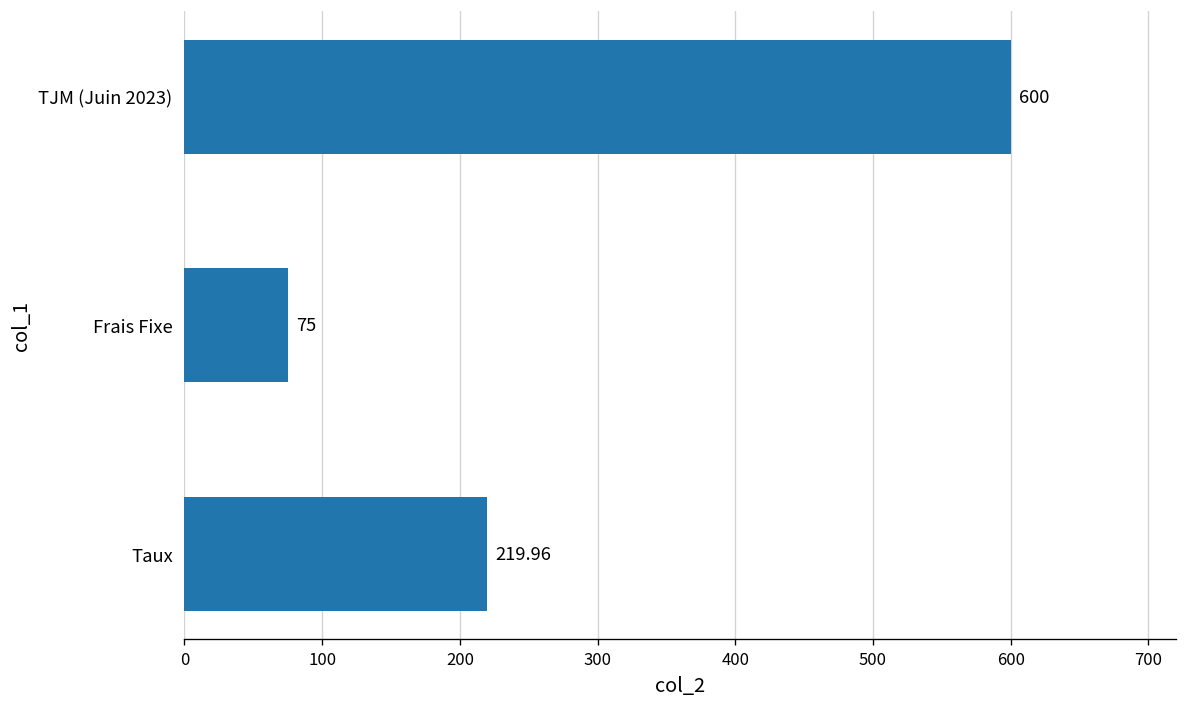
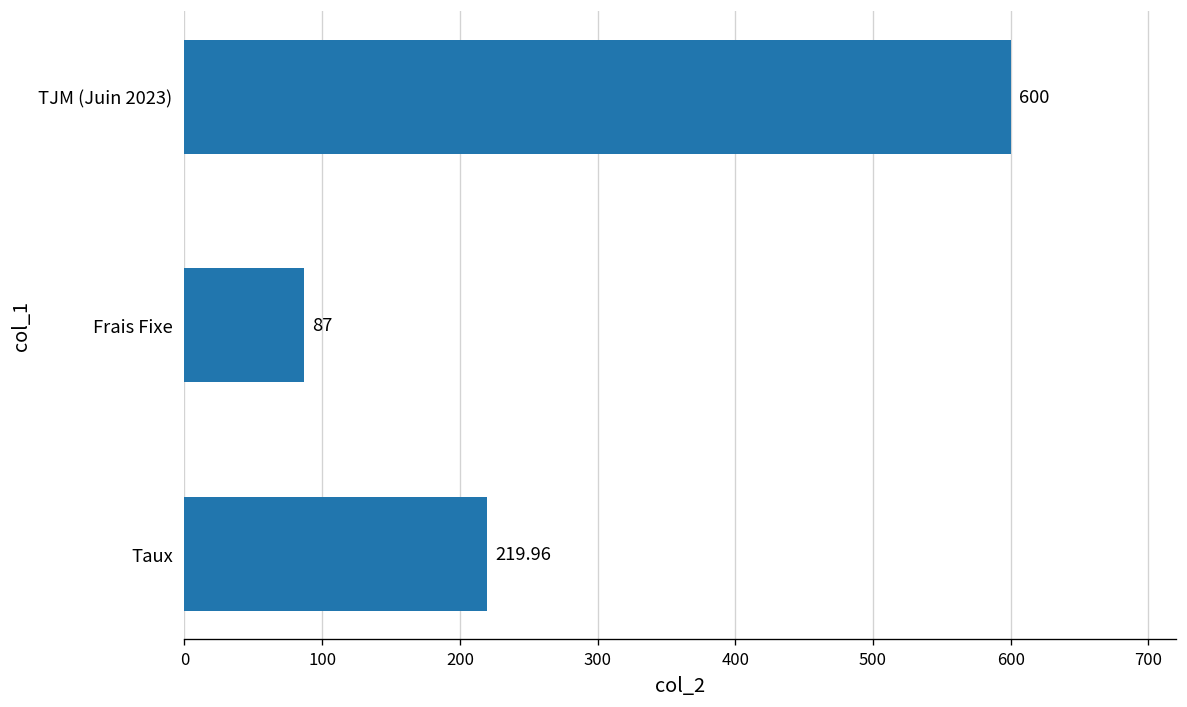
  {
    "TJM (Juin 2023)": 600,
-   "Frais Fixe": 75,
+   "Frais Fixe": 87,
    "Taux": 219.96
  }
